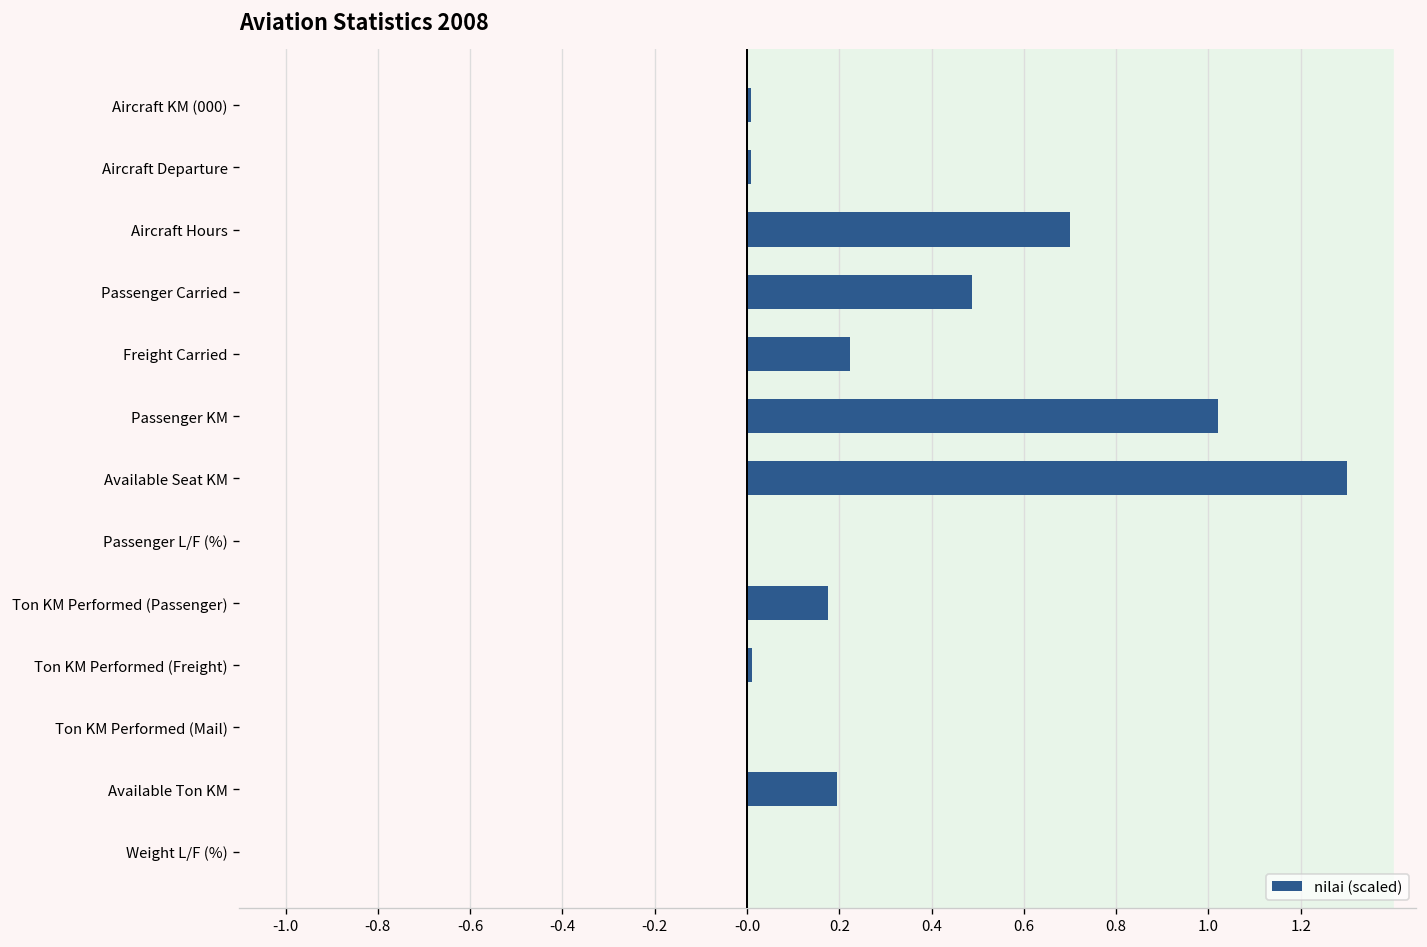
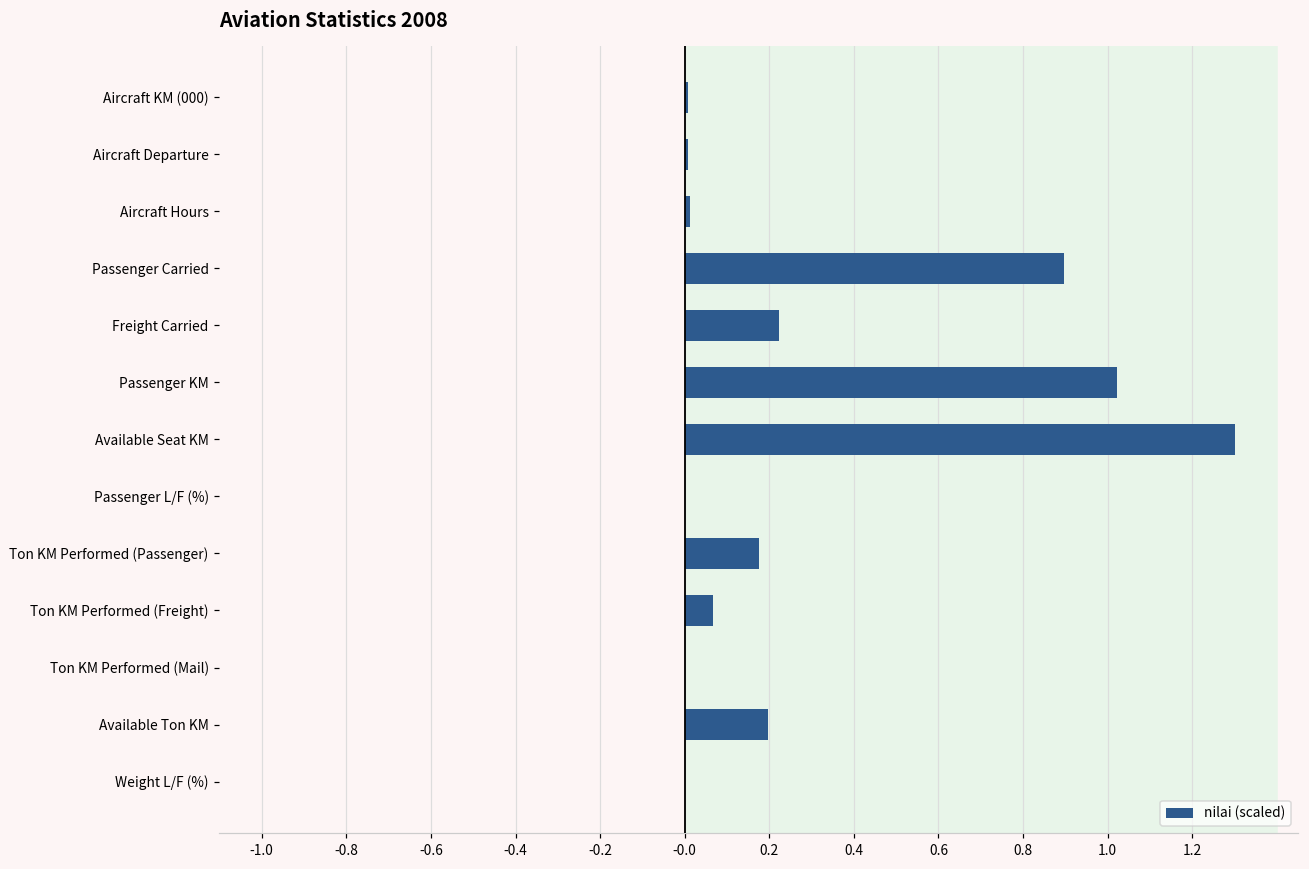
  {
    "Aircraft KM (000)": 0.01,
    "Aircraft Departure": 0.01,
-   "Aircraft Hours": 0.70,
-   "Passenger Carried": 0.49,
+   "Aircraft Hours": 0.01,
+   "Passenger Carried": 0.90,
    "Freight Carried": 0.22,
    "Passenger KM": 1.02,
    "Available Seat KM": 1.30,
    "Ton KM Performed (Passenger)": 0.18,
-   "Ton KM Performed (Freight)": 0.01,
+   "Ton KM Performed (Freight)": 0.07,
    "Ton KM Performed (Mail)": 0.00,
    "Available Ton KM": 0.20
  }
